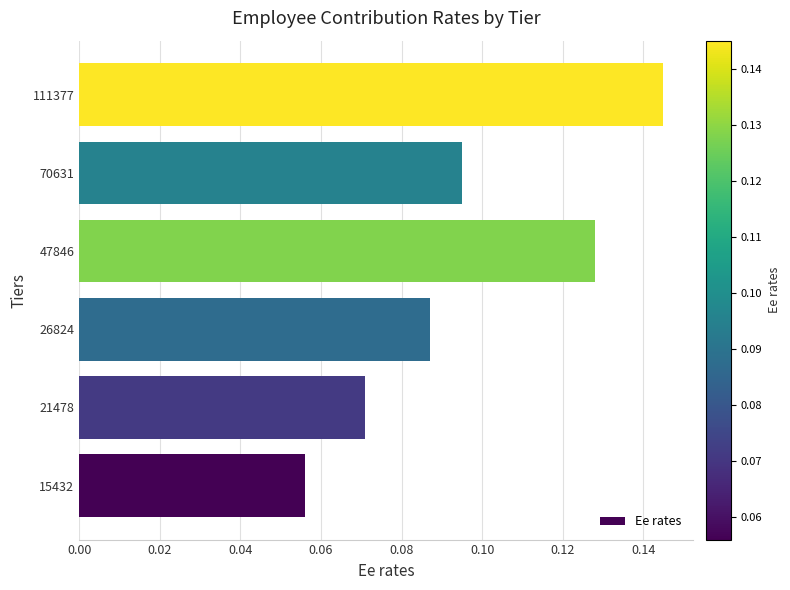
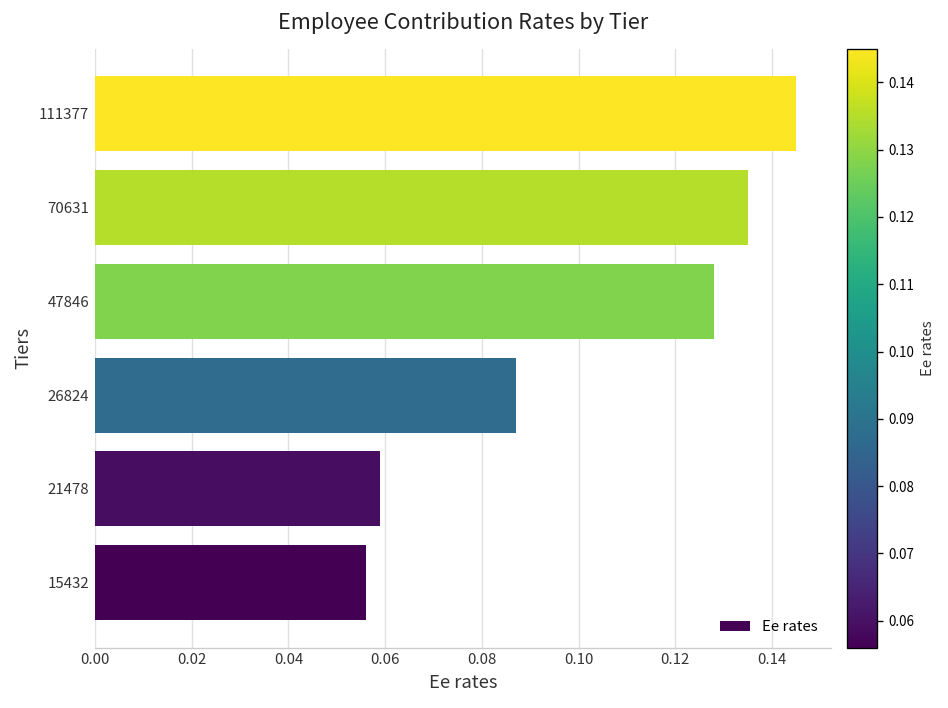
  {
    "111377": 0.145,
-   "70631": 0.095,
+   "70631": 0.135,
    "47846": 0.128,
    "26824": 0.087,
-   "21478": 0.071,
+   "21478": 0.059,
    "15432": 0.056
  }
